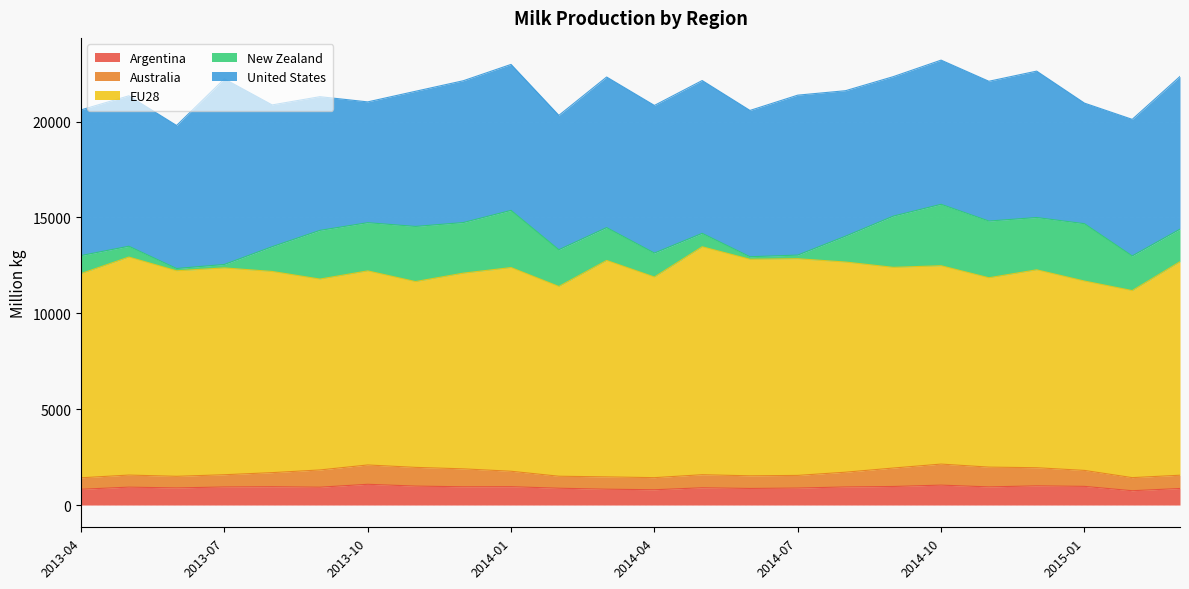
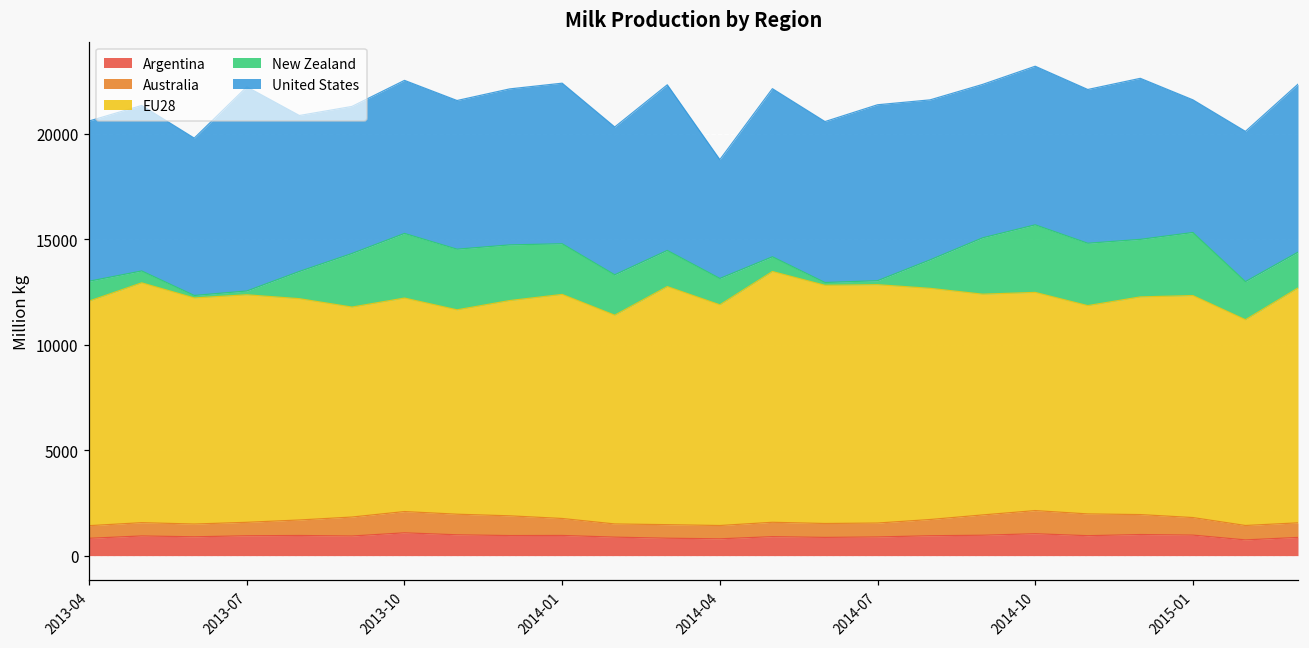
  {
    "EU28": {
      "2013-04": 10600,
      "2013-07": 10800,
      "2013-10": 10100,
      "2014-01": 10600,
      "2014-04": 10500,
      "2014-07": 11300,
      "2014-10": 10300,
-     "2015-01": 9900
+     "2015-01": 10500
    },
    "New Zealand": {
      "2013-04": 900,
      "2013-07": 200,
-     "2013-10": 2500,
-     "2014-01": 3000,
+     "2013-10": 3100,
+     "2014-01": 2400,
      "2014-04": 1200,
      "2014-07": 200,
      "2014-10": 3200,
      "2015-01": 3000
    },
    "United States": {
      "2013-04": 7600,
-     "2013-10": 6300,
+     "2013-10": 7300,
      "2014-01": 7600,
-     "2014-04": 7700,
+     "2014-04": 5600,
      "2014-07": 8300,
      "2014-10": 7500,
      "2015-01": 6300
    }
  }
